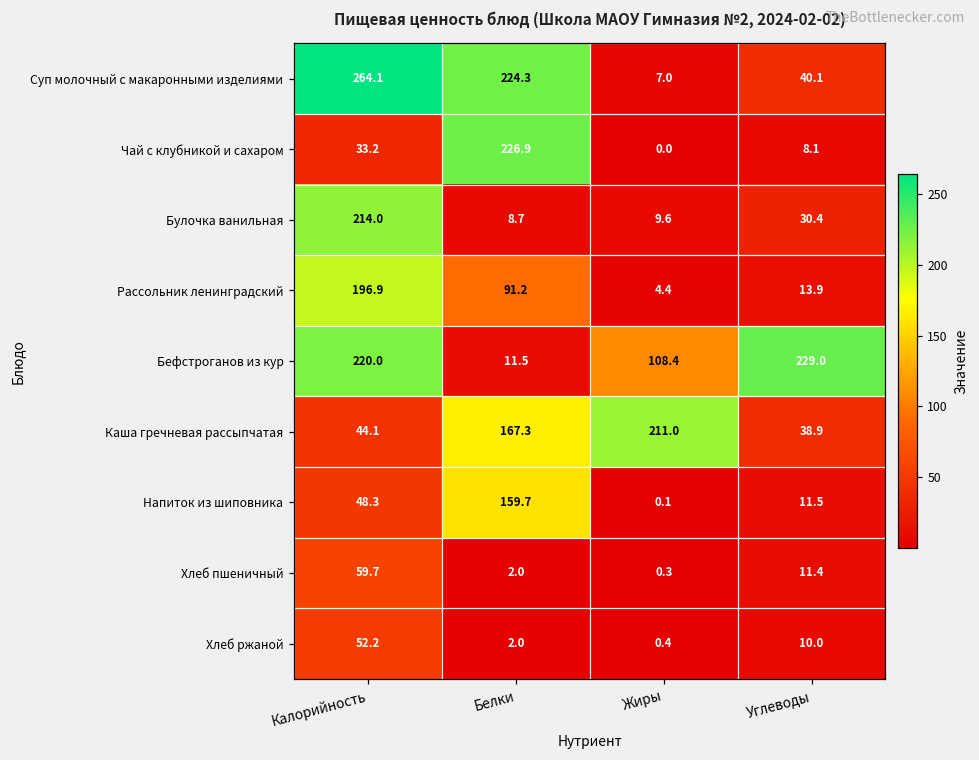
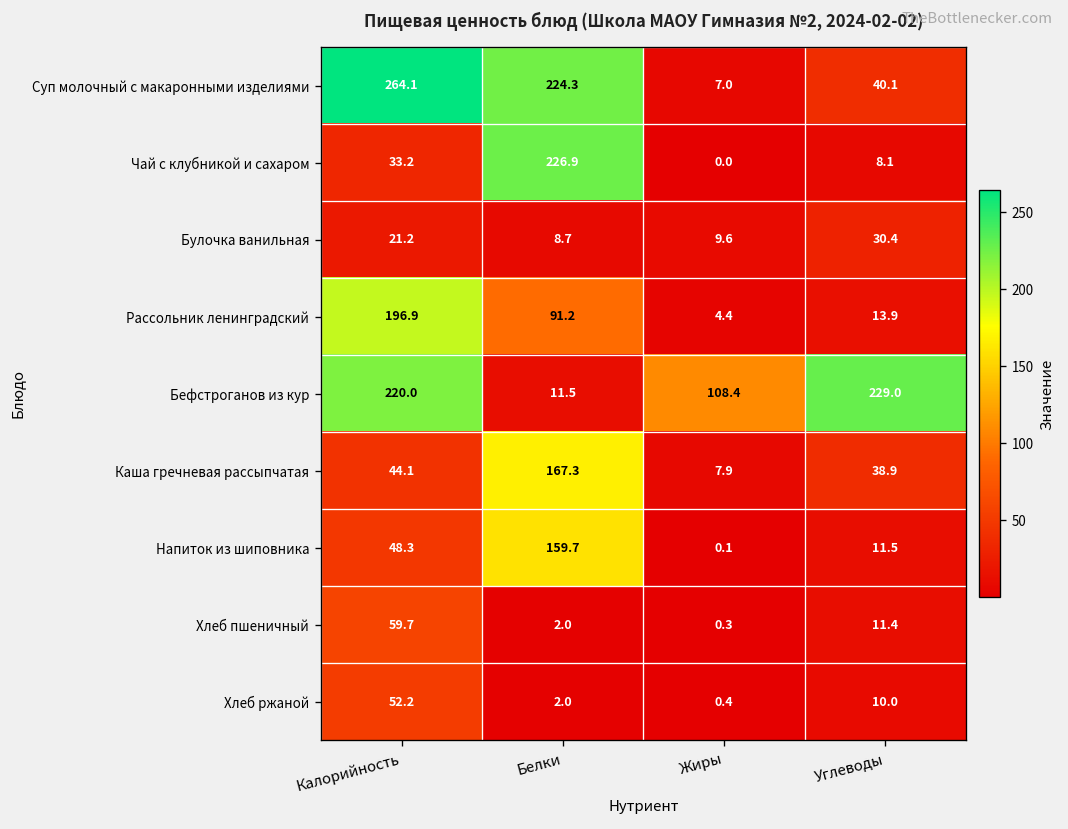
  {
    "Суп молочный с макаронными изделиями": {
      "Калорийность": 264.1,
      "Белки": 224.3,
      "Жиры": 7.0,
      "Углеводы": 40.1
    },
    "Чай с клубникой и сахаром": {
      "Калорийность": 33.2,
      "Белки": 226.9,
      "Жиры": 0.0,
      "Углеводы": 8.1
    },
    "Булочка ванильная": {
-     "Калорийность": 214.0,
+     "Калорийность": 21.2,
      "Белки": 8.7,
      "Жиры": 9.6,
      "Углеводы": 30.4
    },
    "Рассольник ленинградский": {
      "Калорийность": 196.9,
      "Белки": 91.2,
      "Жиры": 4.4,
      "Углеводы": 13.9
    },
    "Бефстроганов из кур": {
      "Калорийность": 220.0,
      "Белки": 11.5,
      "Жиры": 108.4,
      "Углеводы": 229.0
    },
    "Каша гречневая рассыпчатая": {
      "Калорийность": 44.1,
      "Белки": 167.3,
-     "Жиры": 211.0,
+     "Жиры": 7.9,
      "Углеводы": 38.9
    },
    "Напиток из шиповника": {
      "Калорийность": 48.3,
      "Белки": 159.7,
      "Жиры": 0.1,
      "Углеводы": 11.5
    },
    "Хлеб пшеничный": {
      "Калорийность": 59.7,
      "Белки": 2.0,
      "Жиры": 0.3,
      "Углеводы": 11.4
    },
    "Хлеб ржаной": {
      "Калорийность": 52.2,
      "Белки": 2.0,
      "Жиры": 0.4,
      "Углеводы": 10.0
    }
  }
